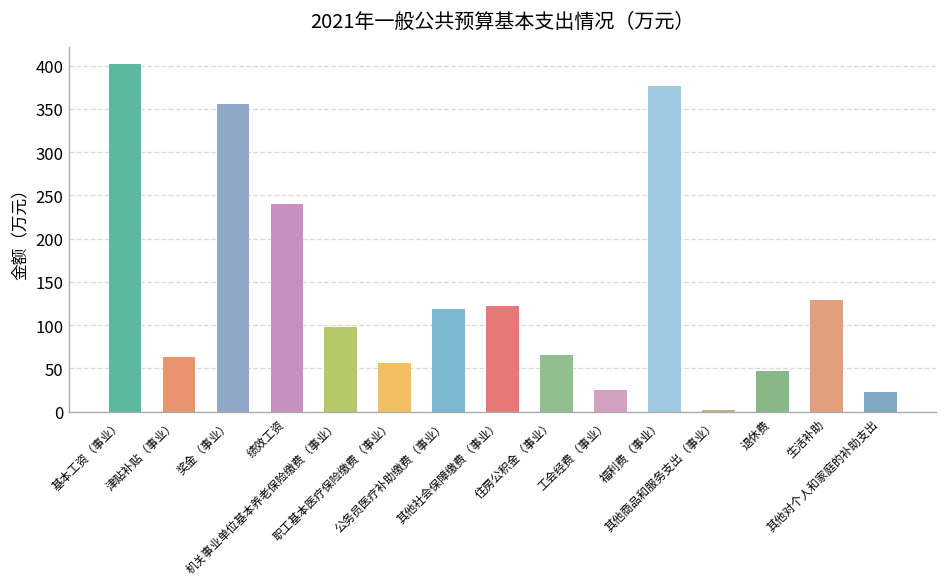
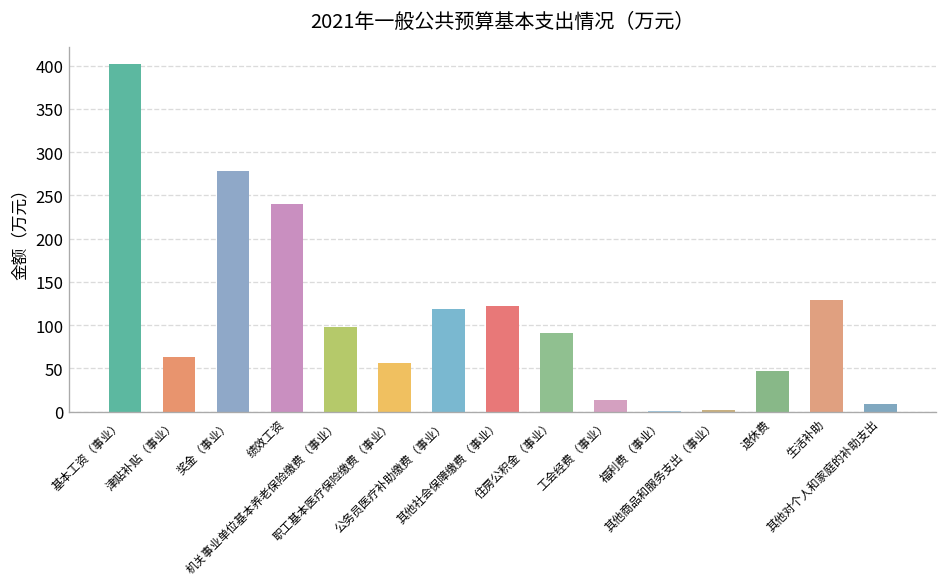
  {
    "基本工资（事业）": 400,
    "津贴补贴（事业）": 60,
-   "奖金（事业）": 360,
+   "奖金（事业）": 280,
    "绩效工资": 240,
    "机关事业单位基本养老保险缴费（事业）": 100,
    "职工基本医疗保险缴费（事业）": 60,
    "公务员医疗补助缴费（事业）": 120,
    "其他社会保障缴费（事业）": 120,
-   "住房公积金（事业）": 70,
-   "工会经费（事业）": 30,
-   "福利费（事业）": 380,
+   "住房公积金（事业）": 90,
+   "工会经费（事业）": 10,
+   "福利费（事业）": 0,
    "退休费": 50,
    "生活补助": 130,
-   "其他对个人和家庭的补助支出": 20
+   "其他对个人和家庭的补助支出": 10
  }
